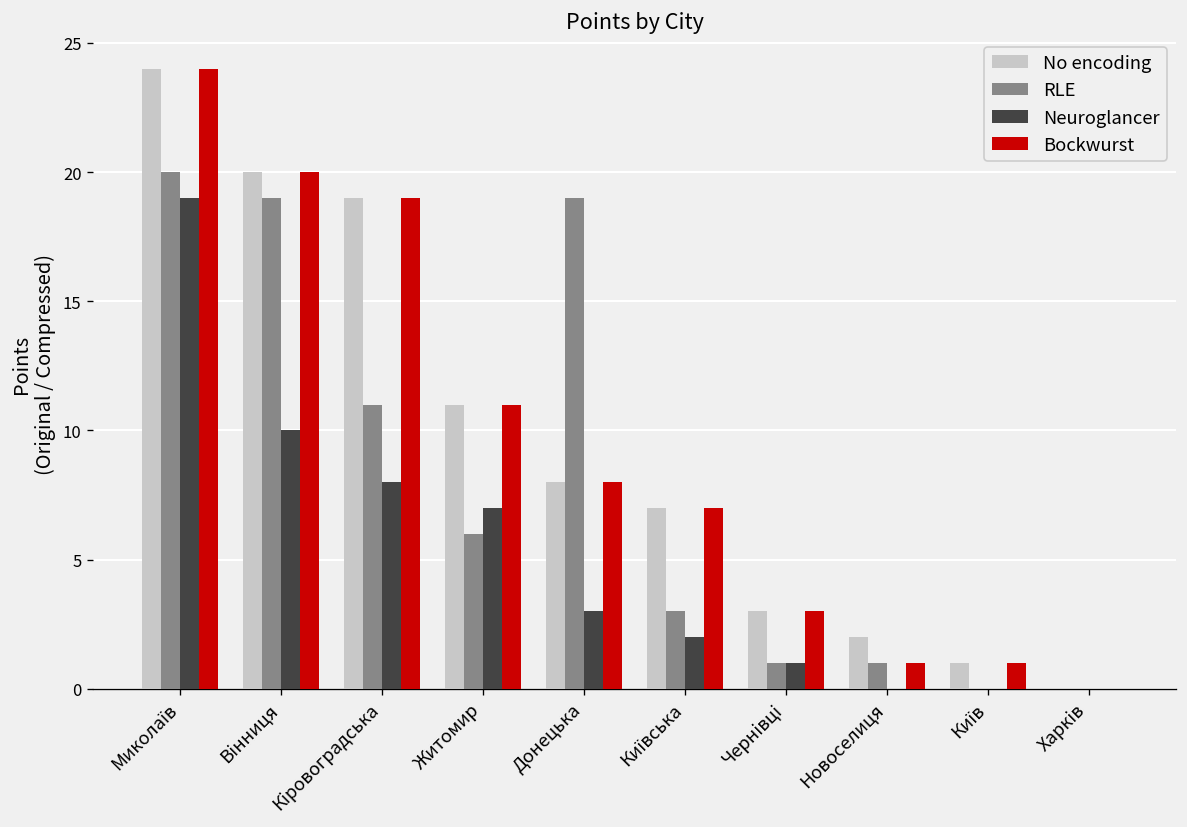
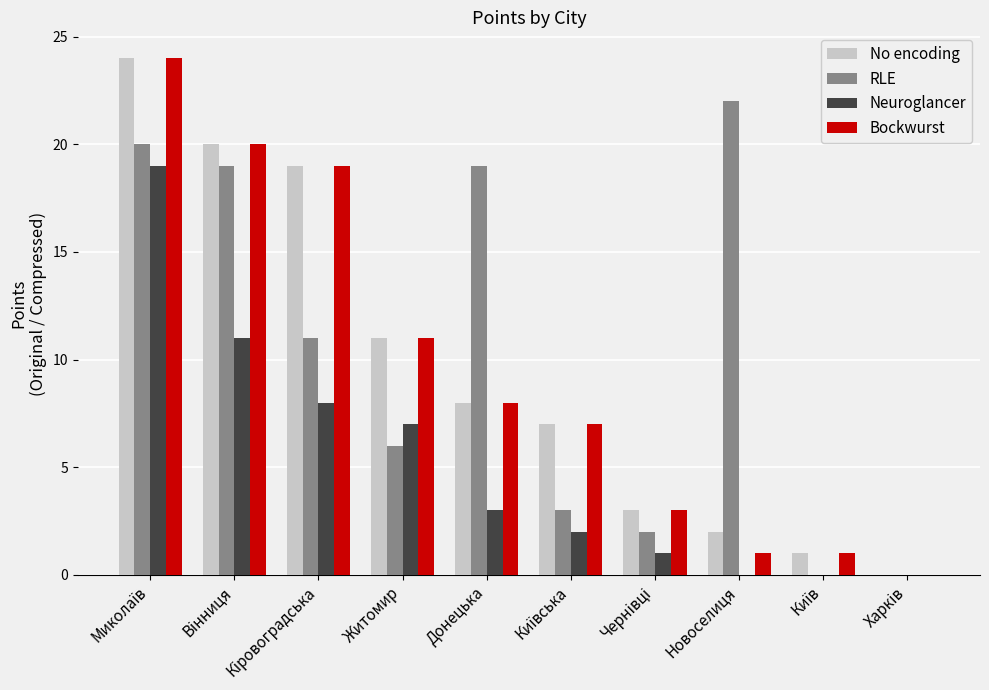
  {
    "No encoding": {
      "Миколаїв": 24,
      "Вінниця": 20,
      "Кіровоградська": 19,
      "Житомир": 11,
      "Донецька": 8,
      "Київська": 7,
      "Чернівці": 3,
      "Новоселиця": 2,
      "Київ": 1,
      "Харків": 0
    },
    "RLE": {
      "Миколаїв": 20,
      "Вінниця": 19,
      "Кіровоградська": 11,
      "Житомир": 6,
      "Донецька": 19,
      "Київська": 3,
-     "Чернівці": 1,
-     "Новоселиця": 1,
+     "Чернівці": 2,
+     "Новоселиця": 22,
      "Київ": 0,
      "Харків": 0
    },
    "Neuroglancer": {
      "Миколаїв": 19,
-     "Вінниця": 10,
+     "Вінниця": 11,
      "Кіровоградська": 8,
      "Житомир": 7,
      "Донецька": 3,
      "Київська": 2,
      "Чернівці": 1,
      "Новоселиця": 0,
      "Київ": 0,
      "Харків": 0
    },
    "Bockwurst": {
      "Миколаїв": 24,
      "Вінниця": 20,
      "Кіровоградська": 19,
      "Житомир": 11,
      "Донецька": 8,
      "Київська": 7,
      "Чернівці": 3,
      "Новоселиця": 1,
      "Київ": 1,
      "Харків": 0
    }
  }
